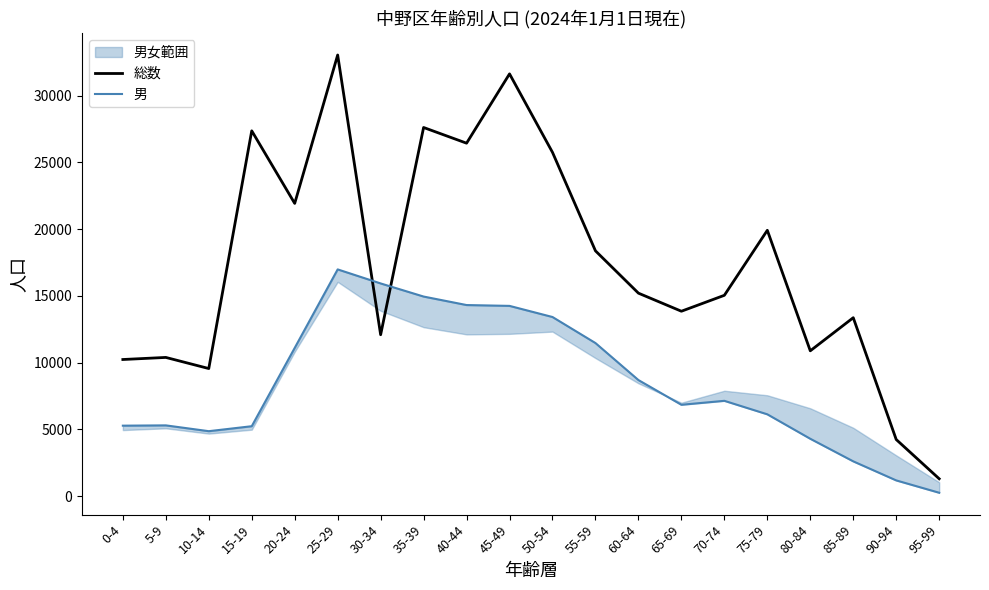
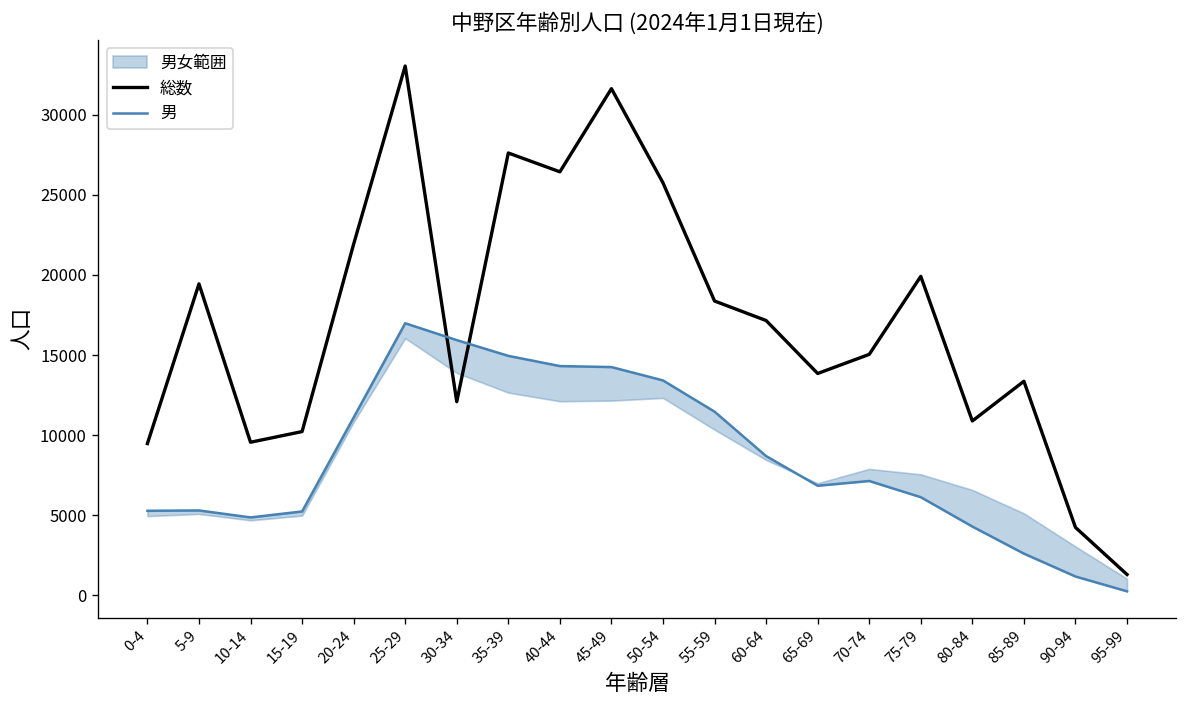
  {
    "総数": {
-     "0-4": 10200,
-     "5-9": 10400,
+     "0-4": 9500,
+     "5-9": 19400,
      "10-14": 9600,
-     "15-19": 27400,
+     "15-19": 10200,
      "20-24": 21900,
      "25-29": 33000,
      "30-34": 12100,
      "35-39": 27600,
      "40-44": 26400,
      "45-49": 31600,
      "50-54": 25700,
      "55-59": 18400,
-     "60-64": 15200,
+     "60-64": 17200,
      "65-69": 13900,
      "70-74": 15000,
      "75-79": 19900,
      "80-84": 10900,
      "85-89": 13400,
      "90-94": 4200,
      "95-99": 1300
    }
  }
